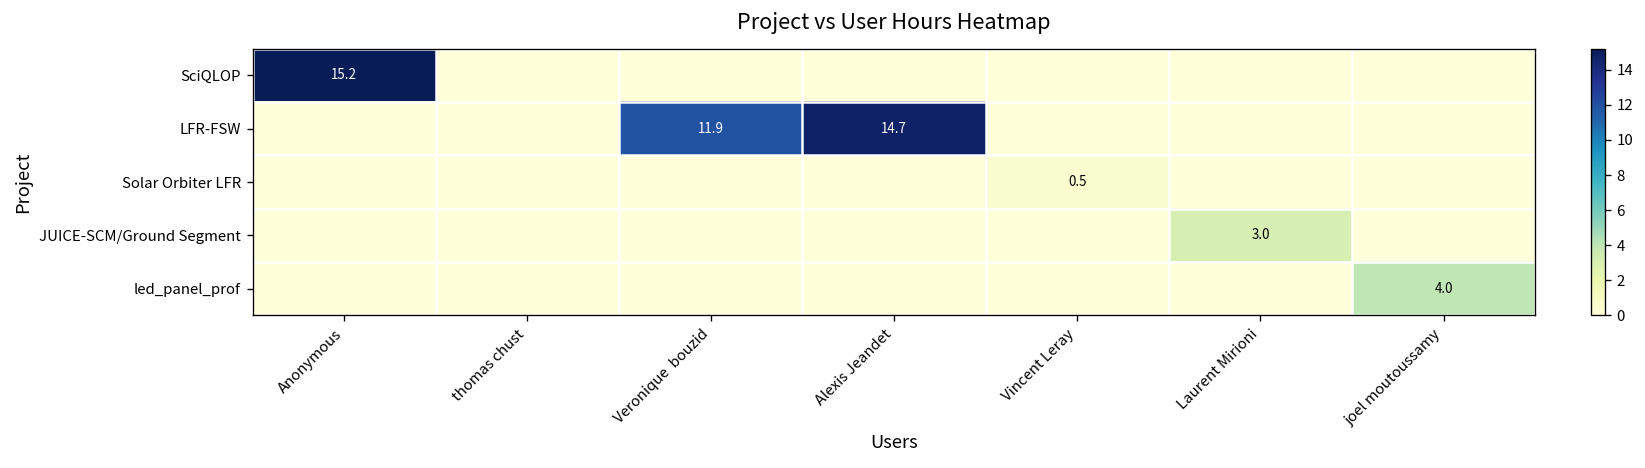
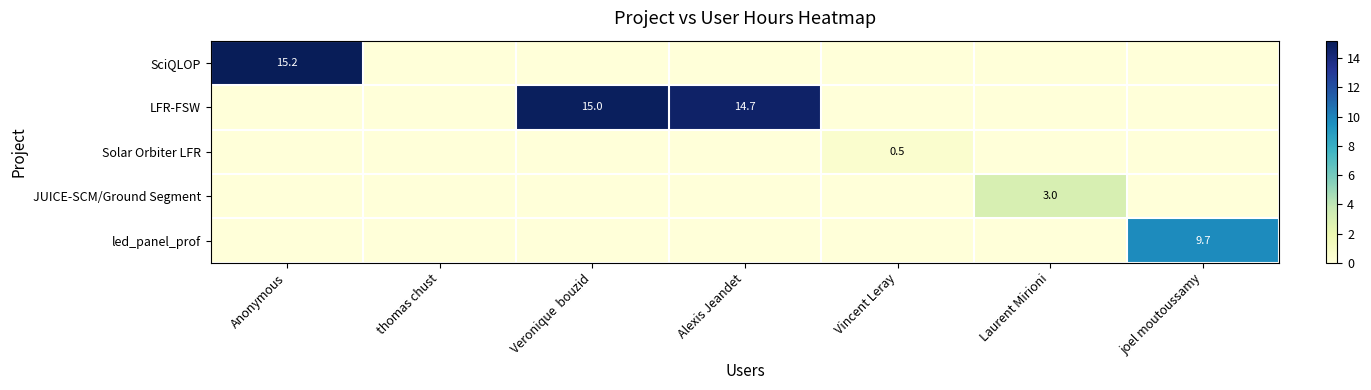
  {
    "SciQLOP": {
      "Anonymous": 15.2
    },
    "LFR-FSW": {
-     "Veronique bouzid": 11.9,
+     "Veronique bouzid": 15.0,
      "Alexis Jeandet": 14.7
    },
    "Solar Orbiter LFR": {
      "Vincent Leray": 0.5
    },
    "JUICE-SCM/Ground Segment": {
      "Laurent Mirioni": 3.0
    },
    "led_panel_prof": {
-     "joel moutoussamy": 4.0
+     "joel moutoussamy": 9.7
    }
  }
